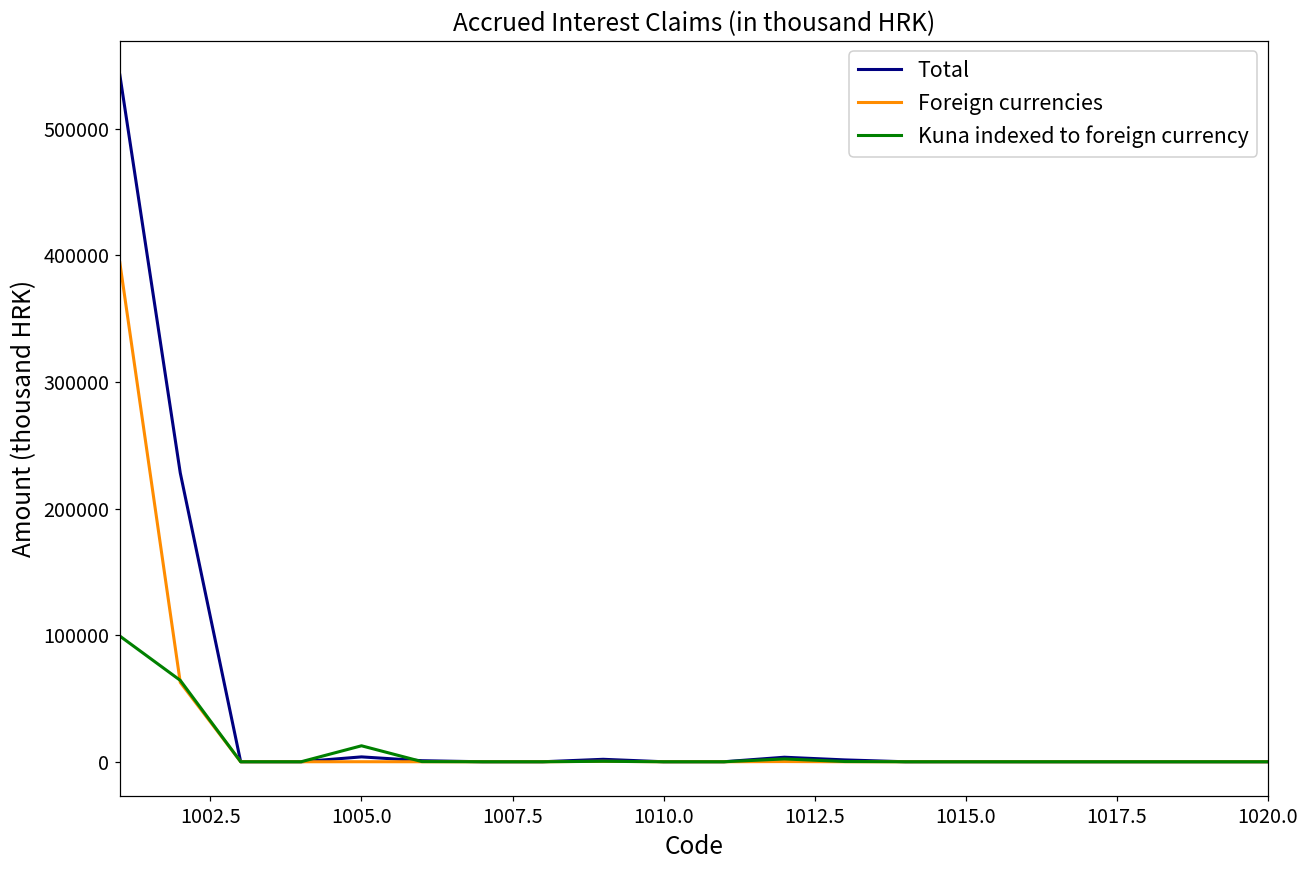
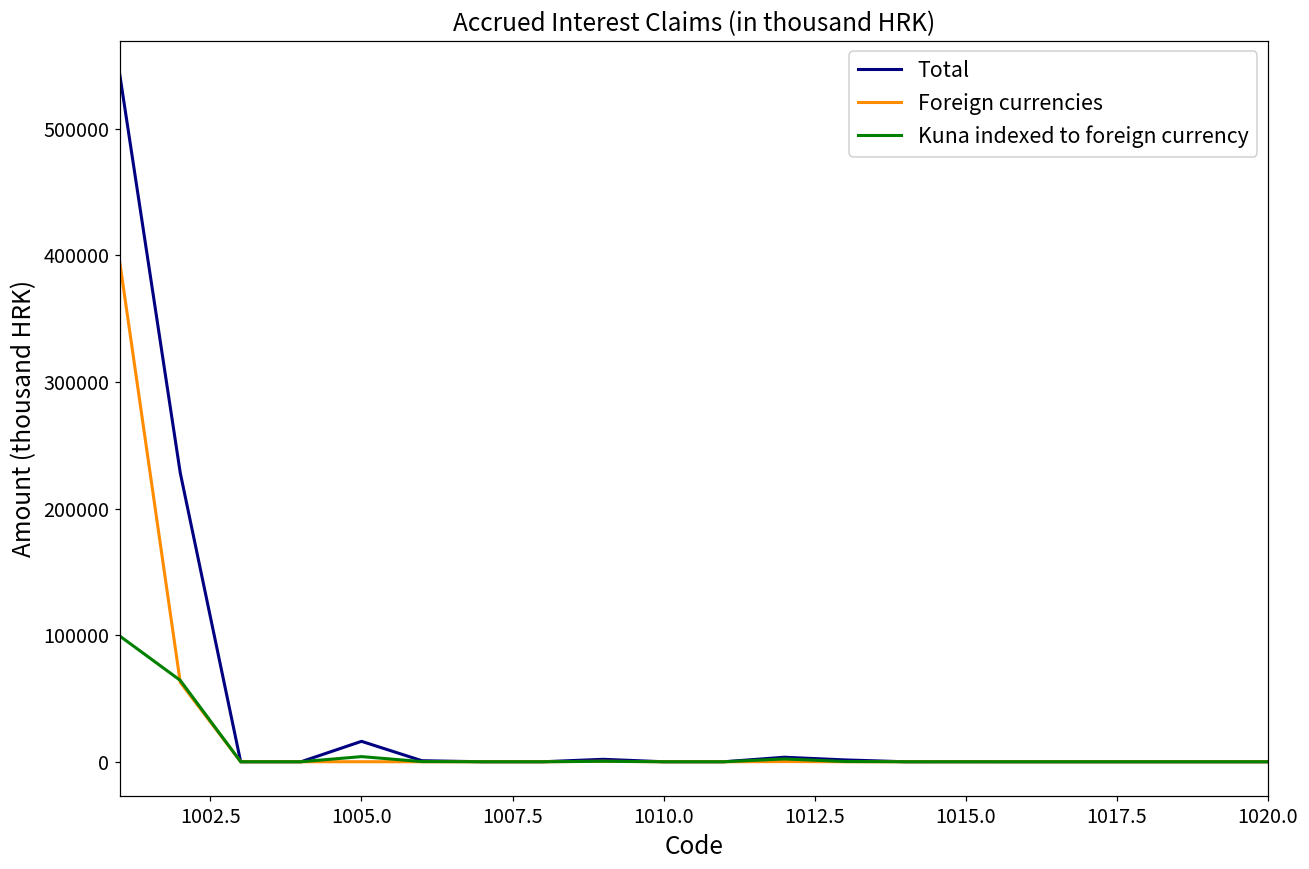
  {
    "Total": {
-     "1005.0": 4000
+     "1005.0": 16000
    },
    "Foreign currencies": {
      "1005.0": 0
    },
    "Kuna indexed to foreign currency": {
-     "1005.0": 13000
+     "1005.0": 4000
    }
  }
